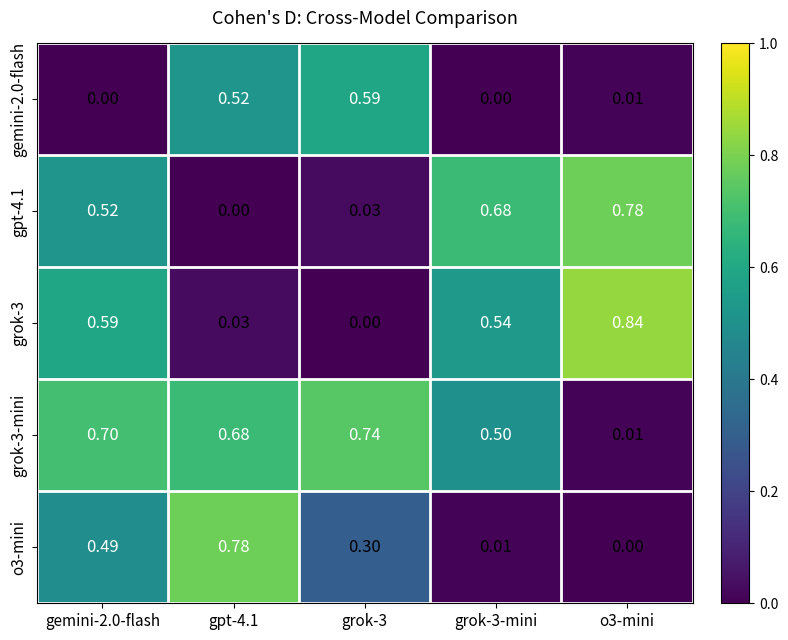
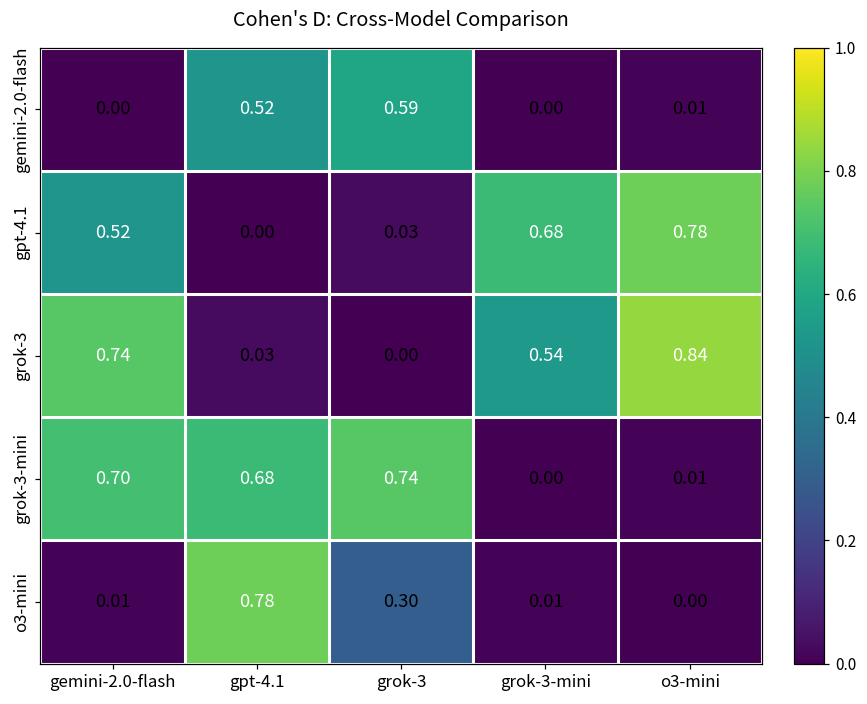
  {
    "gemini-2.0-flash": {
      "gemini-2.0-flash": 0.00,
      "gpt-4.1": 0.52,
      "grok-3": 0.59,
      "grok-3-mini": 0.00,
      "o3-mini": 0.01
    },
    "gpt-4.1": {
      "gemini-2.0-flash": 0.52,
      "gpt-4.1": 0.00,
      "grok-3": 0.03,
      "grok-3-mini": 0.68,
      "o3-mini": 0.78
    },
    "grok-3": {
-     "gemini-2.0-flash": 0.59,
+     "gemini-2.0-flash": 0.74,
      "gpt-4.1": 0.03,
      "grok-3": 0.00,
      "grok-3-mini": 0.54,
      "o3-mini": 0.84
    },
    "grok-3-mini": {
      "gemini-2.0-flash": 0.70,
      "gpt-4.1": 0.68,
      "grok-3": 0.74,
-     "grok-3-mini": 0.50,
+     "grok-3-mini": 0.00,
      "o3-mini": 0.01
    },
    "o3-mini": {
-     "gemini-2.0-flash": 0.49,
+     "gemini-2.0-flash": 0.01,
      "gpt-4.1": 0.78,
      "grok-3": 0.30,
      "grok-3-mini": 0.01,
      "o3-mini": 0.00
    }
  }
